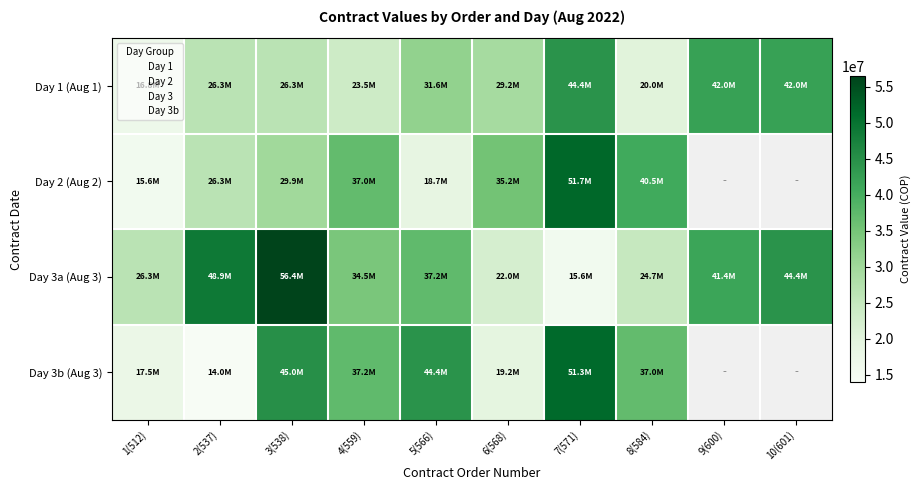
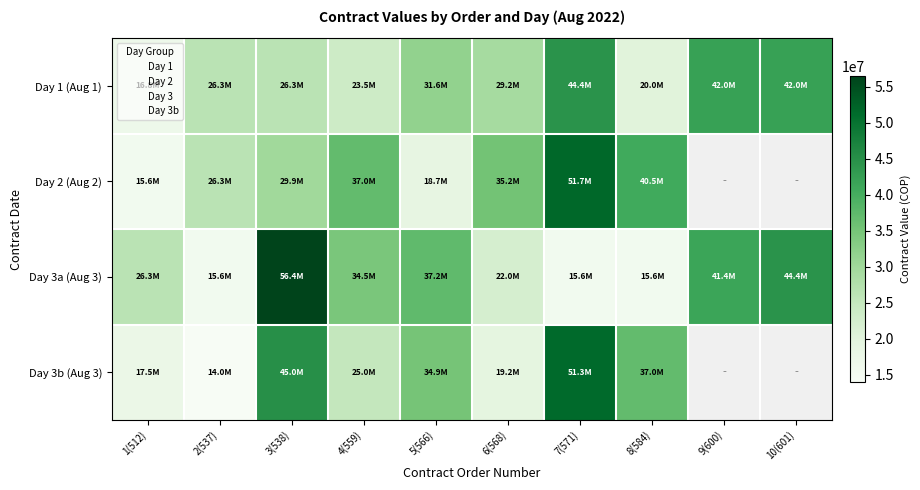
  {
    "Day 1 (Aug 1)": {
      "2(537)": "26.3M",
      "3(538)": "26.3M",
      "4(559)": "23.5M",
      "5(566)": "31.6M",
      "6(568)": "29.2M",
      "7(571)": "44.4M",
      "8(584)": "20.0M",
      "9(600)": "42.0M",
      "10(601)": "42.0M"
    },
    "Day 2 (Aug 2)": {
      "1(512)": "15.6M",
      "2(537)": "26.3M",
      "3(538)": "29.9M",
      "4(559)": "37.0M",
      "5(566)": "18.7M",
      "6(568)": "35.2M",
      "7(571)": "51.7M",
      "8(584)": "40.5M"
    },
    "Day 3a (Aug 3)": {
      "1(512)": "26.3M",
-     "2(537)": "48.9M",
+     "2(537)": "15.6M",
      "3(538)": "56.4M",
      "4(559)": "34.5M",
      "5(566)": "37.2M",
      "6(568)": "22.0M",
      "7(571)": "15.6M",
-     "8(584)": "24.7M",
+     "8(584)": "15.6M",
      "9(600)": "41.4M",
      "10(601)": "44.4M"
    },
    "Day 3b (Aug 3)": {
      "1(512)": "17.5M",
      "2(537)": "14.0M",
      "3(538)": "45.0M",
-     "4(559)": "37.2M",
-     "5(566)": "44.4M",
+     "4(559)": "25.0M",
+     "5(566)": "34.9M",
      "6(568)": "19.2M",
      "7(571)": "51.3M",
      "8(584)": "37.0M"
    }
  }
